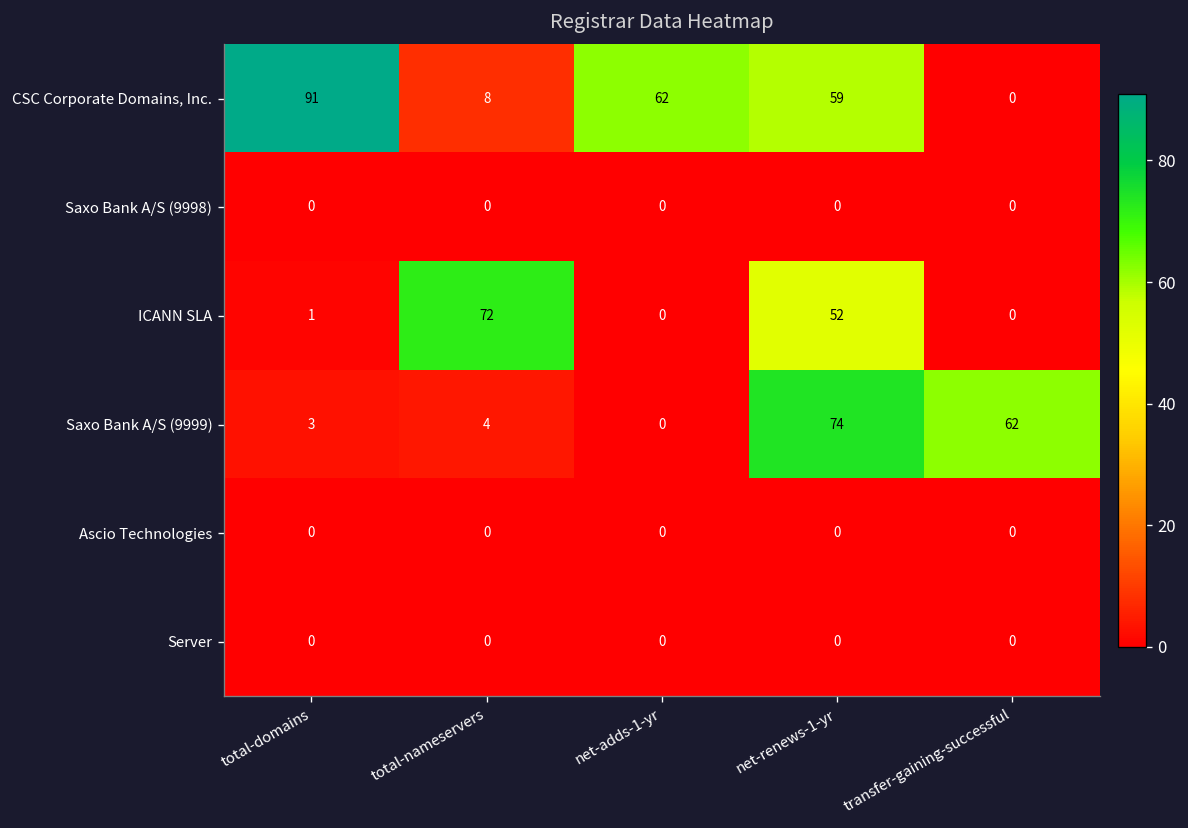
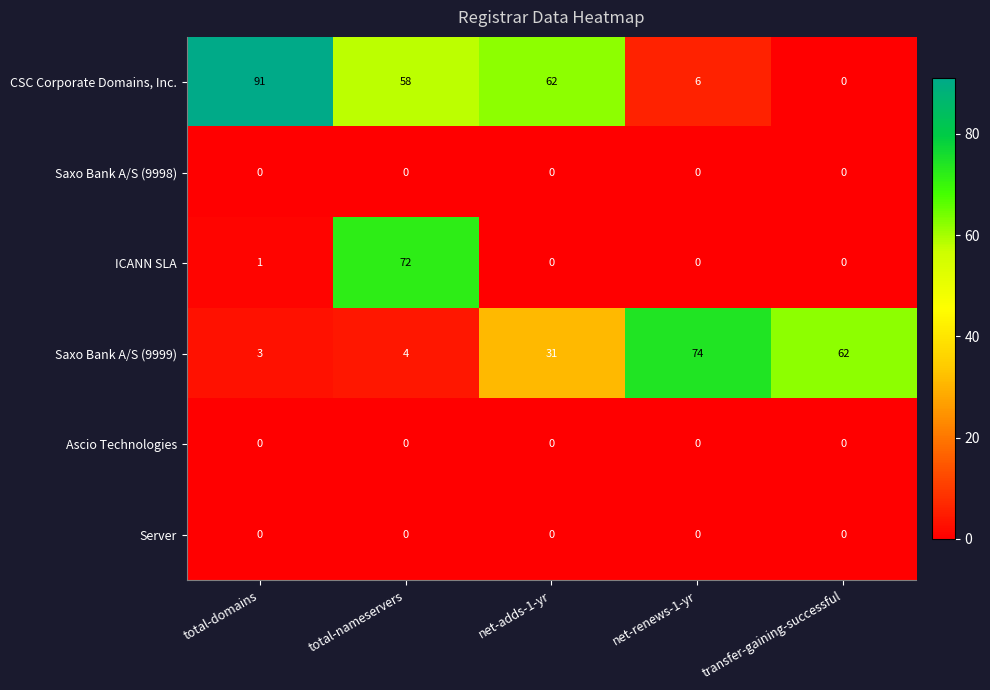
  {
    "CSC Corporate Domains, Inc.": {
      "total-domains": 91,
-     "total-nameservers": 8,
+     "total-nameservers": 58,
      "net-adds-1-yr": 62,
-     "net-renews-1-yr": 59,
+     "net-renews-1-yr": 6,
      "transfer-gaining-successful": 0
    },
    "Saxo Bank A/S (9998)": {
      "total-domains": 0,
      "total-nameservers": 0,
      "net-adds-1-yr": 0,
      "net-renews-1-yr": 0,
      "transfer-gaining-successful": 0
    },
    "ICANN SLA": {
      "total-domains": 1,
      "total-nameservers": 72,
      "net-adds-1-yr": 0,
-     "net-renews-1-yr": 52,
+     "net-renews-1-yr": 0,
      "transfer-gaining-successful": 0
    },
    "Saxo Bank A/S (9999)": {
      "total-domains": 3,
      "total-nameservers": 4,
-     "net-adds-1-yr": 0,
+     "net-adds-1-yr": 31,
      "net-renews-1-yr": 74,
      "transfer-gaining-successful": 62
    },
    "Ascio Technologies": {
      "total-domains": 0,
      "total-nameservers": 0,
      "net-adds-1-yr": 0,
      "net-renews-1-yr": 0,
      "transfer-gaining-successful": 0
    },
    "Server": {
      "total-domains": 0,
      "total-nameservers": 0,
      "net-adds-1-yr": 0,
      "net-renews-1-yr": 0,
      "transfer-gaining-successful": 0
    }
  }
